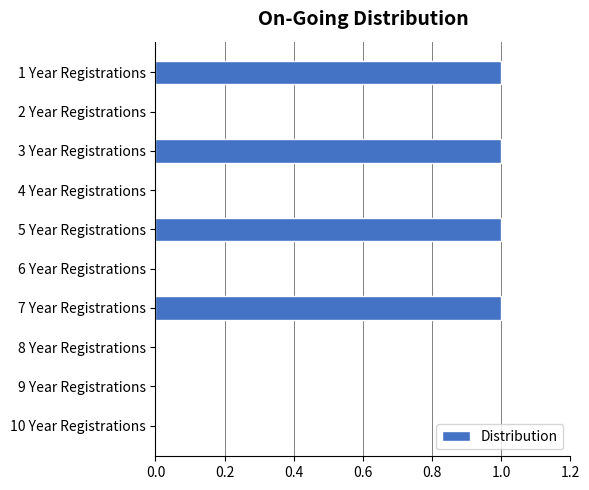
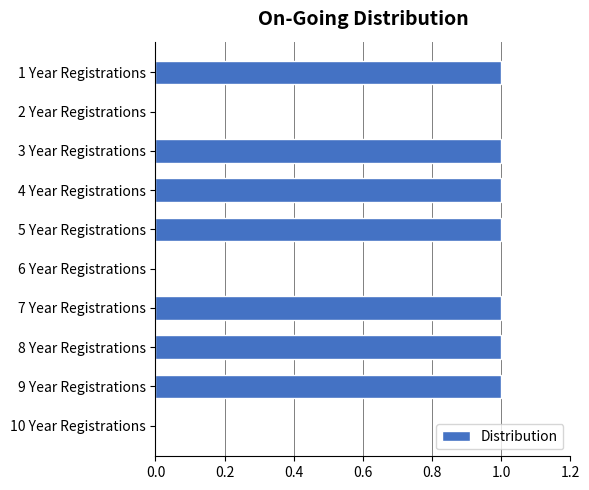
  {
    "1 Year Registrations": 1,
    "2 Year Registrations": 0,
    "3 Year Registrations": 1,
-   "4 Year Registrations": 0,
+   "4 Year Registrations": 1,
    "5 Year Registrations": 1,
    "6 Year Registrations": 0,
    "7 Year Registrations": 1,
-   "8 Year Registrations": 0,
-   "9 Year Registrations": 0,
+   "8 Year Registrations": 1,
+   "9 Year Registrations": 1,
    "10 Year Registrations": 0
  }
